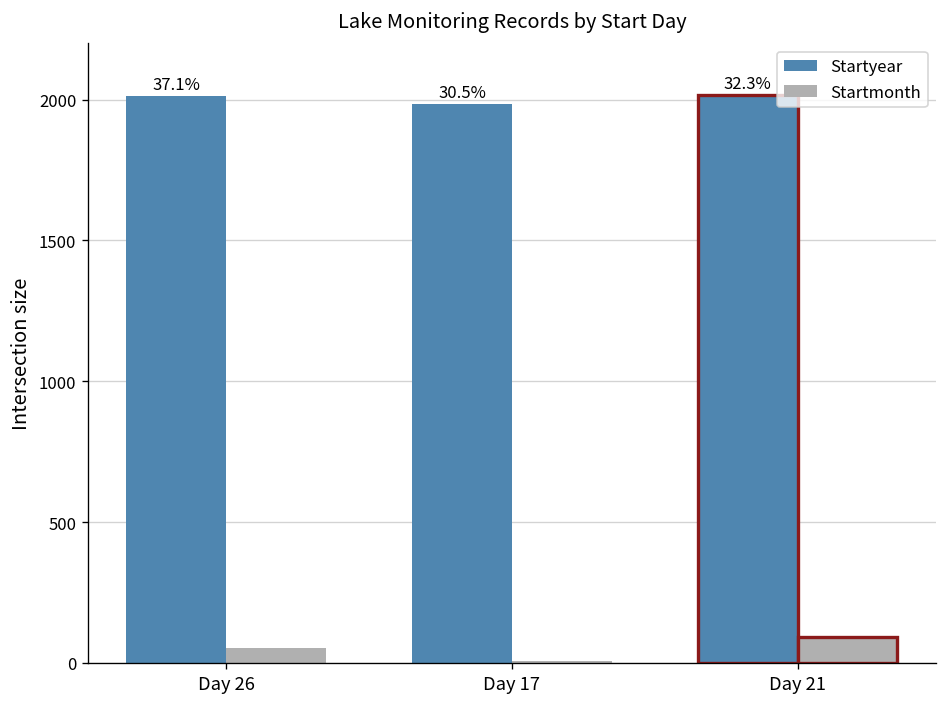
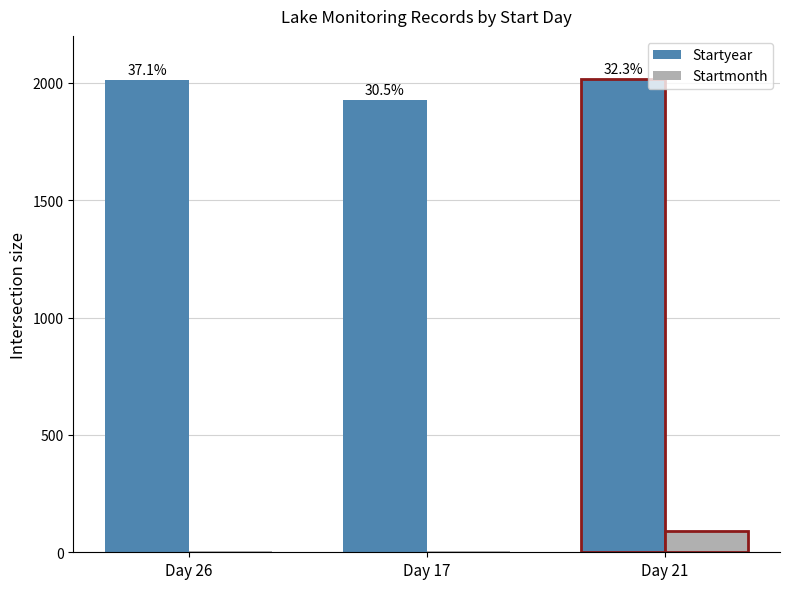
  {
    "Startyear": {
-     "Day 17": 1990
+     "Day 17": 1930
    },
    "Startmonth": {
-     "Day 26": 50,
+     "Day 26": 10,
      "Day 21": 90
    }
  }
